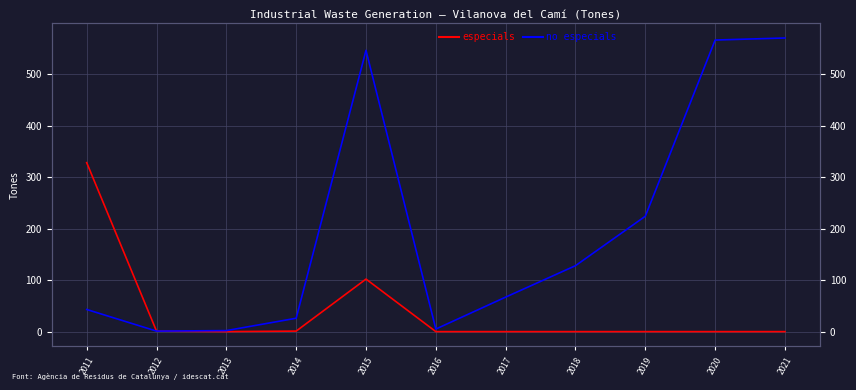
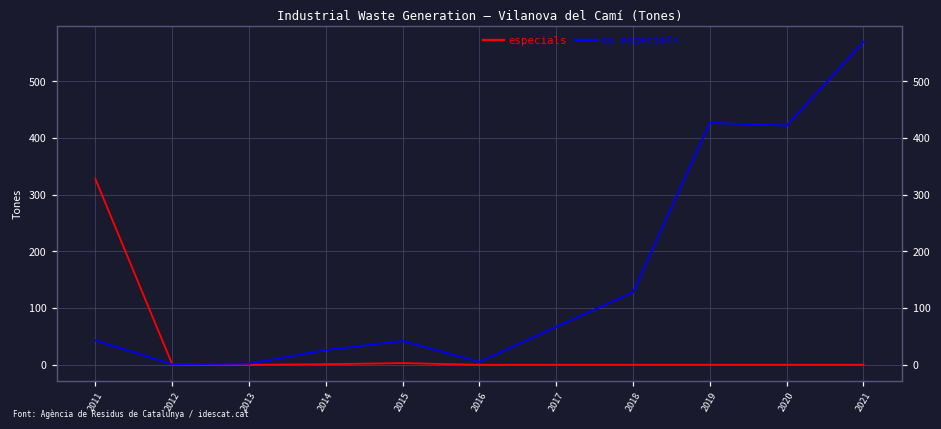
  {
    "especials": {
      "2011": 330,
      "2014": 0,
-     "2015": 100,
+     "2015": 0,
      "2016": 0,
      "2017": 0,
      "2018": 0,
      "2019": 0,
      "2020": 0,
      "2021": 0
    },
    "no especials": {
      "2011": 40,
      "2014": 30,
-     "2015": 550,
+     "2015": 40,
      "2016": 10,
      "2017": 70,
      "2018": 130,
-     "2019": 220,
-     "2020": 570,
+     "2019": 430,
+     "2020": 420,
      "2021": 570
    }
  }
